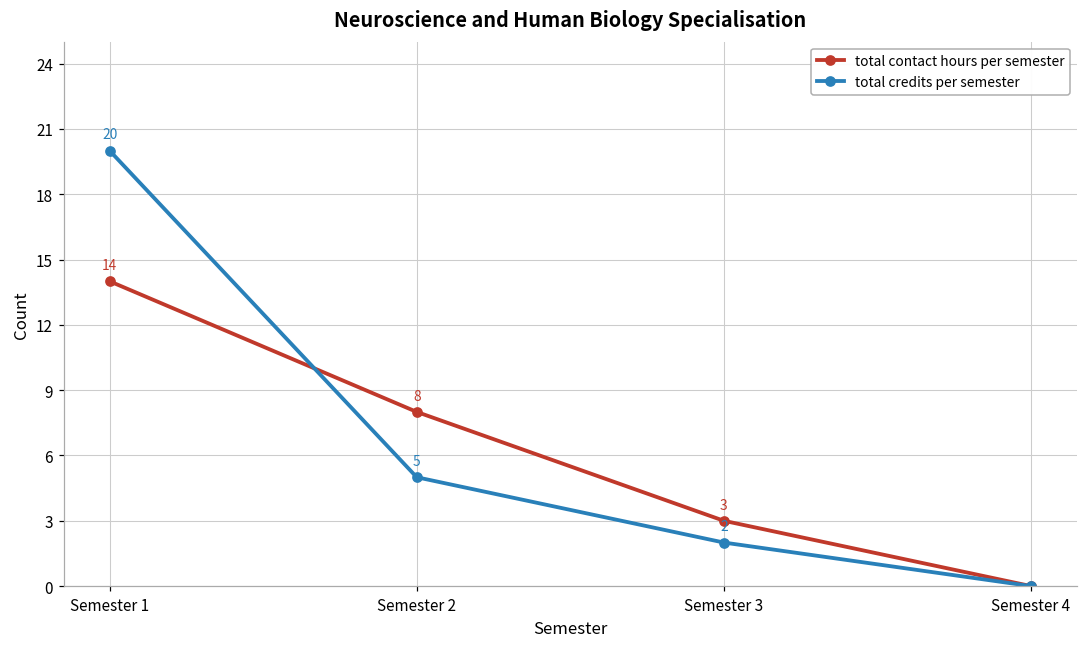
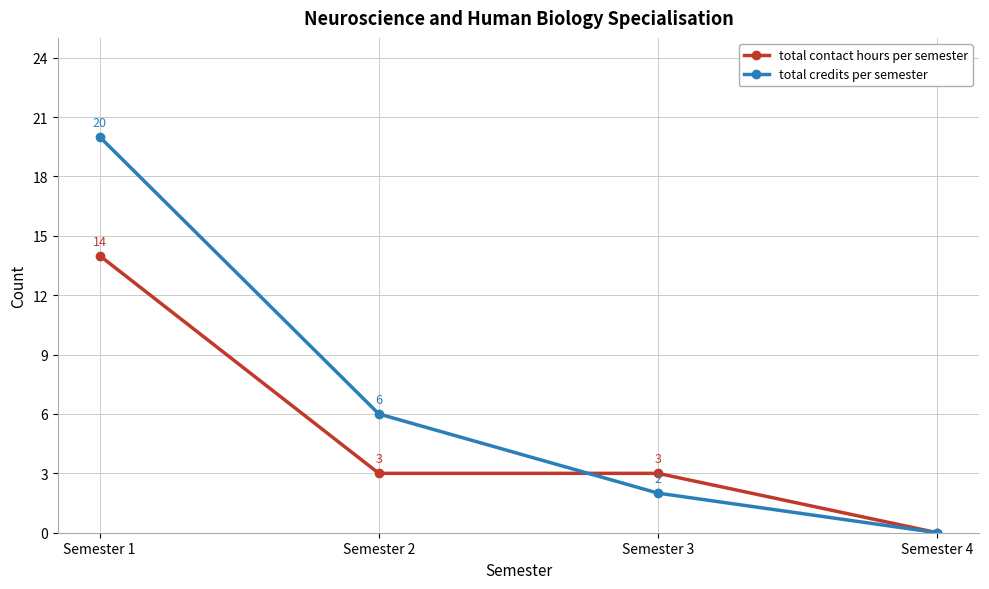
  {
    "total contact hours per semester": {
      "Semester 1": 14,
-     "Semester 2": 8,
+     "Semester 2": 3,
      "Semester 3": 3
    },
    "total credits per semester": {
      "Semester 1": 20,
-     "Semester 2": 5
+     "Semester 2": 6
    }
  }
